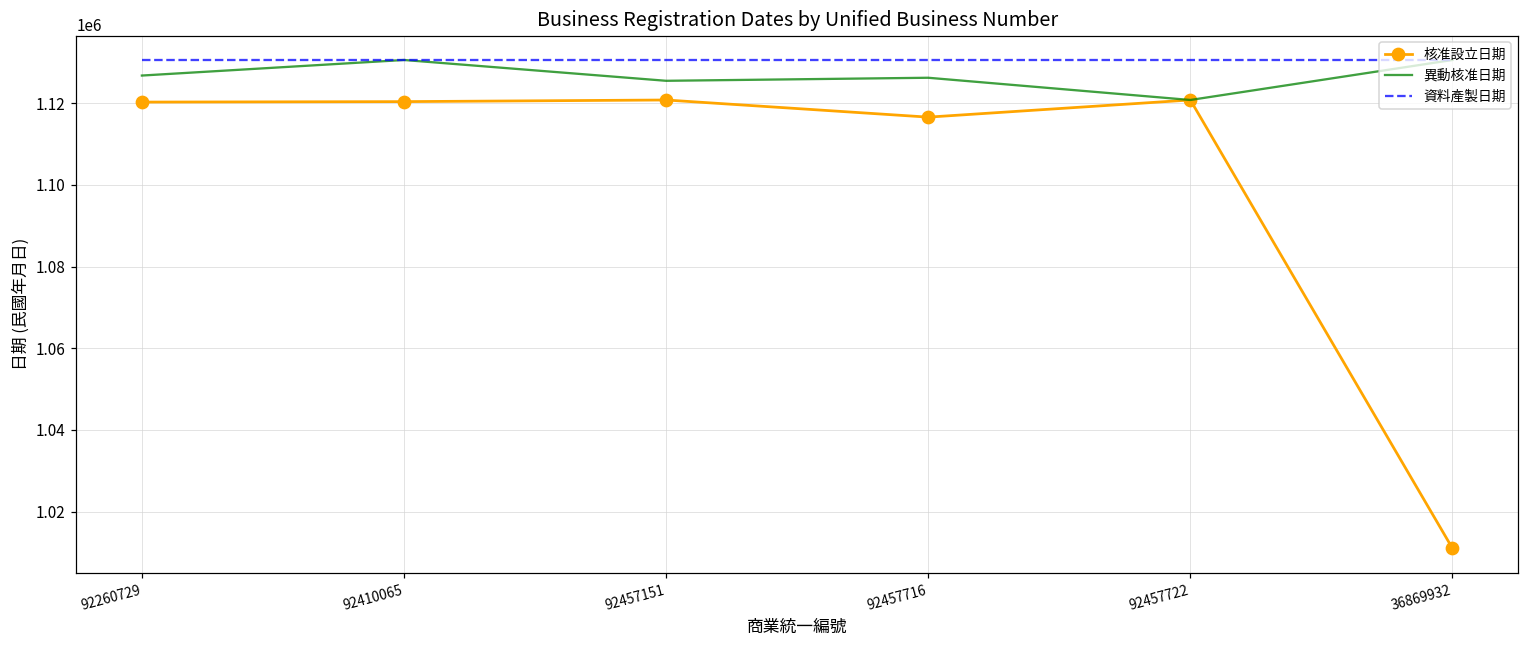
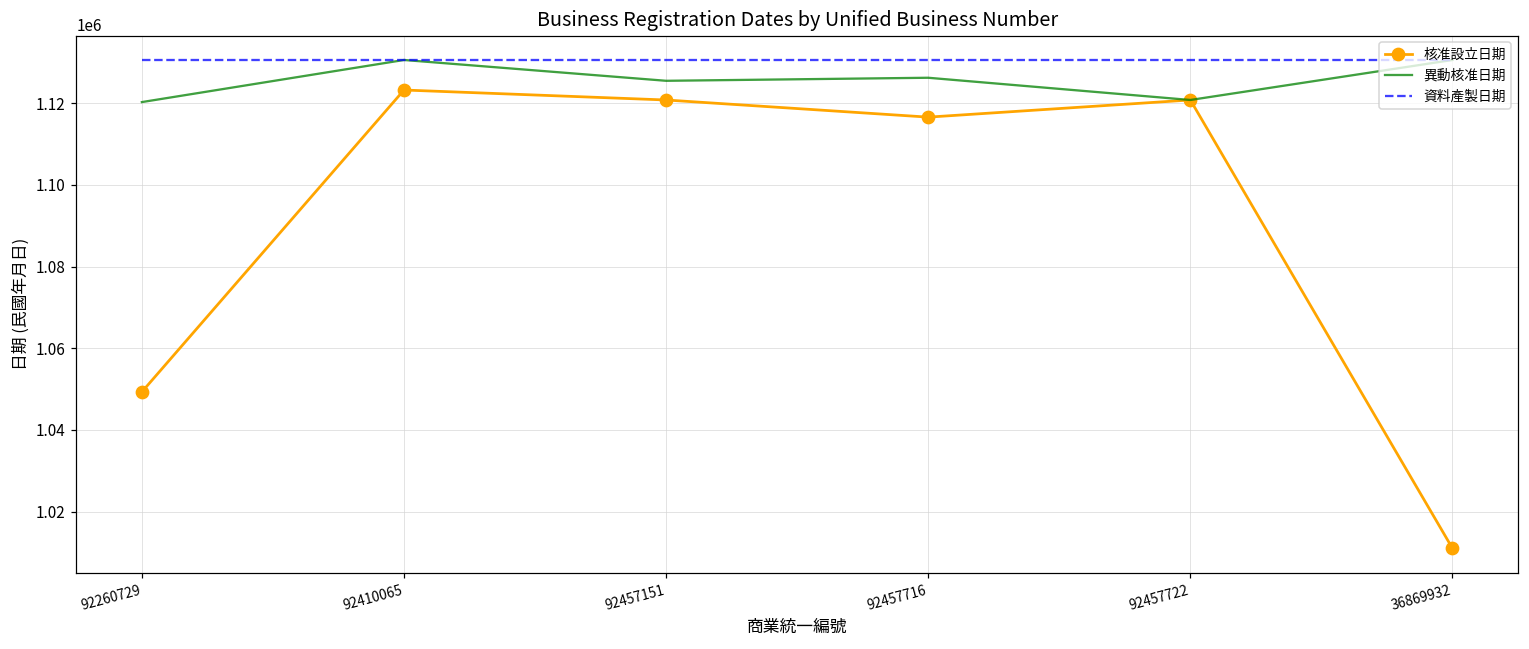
  {
    "核准設立日期": {
-     "92260729": 1120000,
-     "92410065": 1120000,
+     "92260729": 1049000,
+     "92410065": 1123000,
      "92457151": 1121000,
      "92457716": 1117000,
      "36869932": 1011000
    },
    "異動核准日期": {
-     "92260729": 1127000,
+     "92260729": 1120000,
      "92457151": 1126000,
      "92457716": 1126000
    },
    "資料產製日期": {
      "92260729": 1131000,
      "92457151": 1131000,
      "92457716": 1131000,
      "92457722": 1131000
    }
  }
